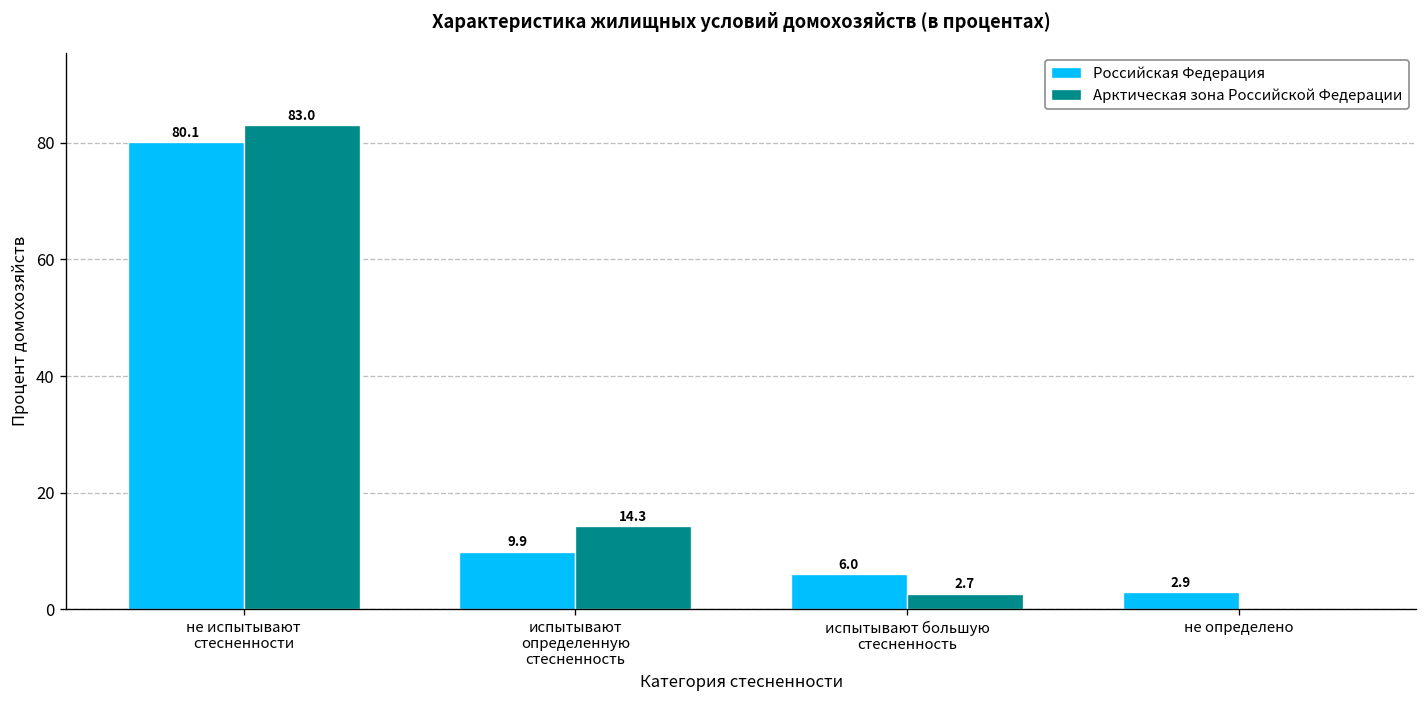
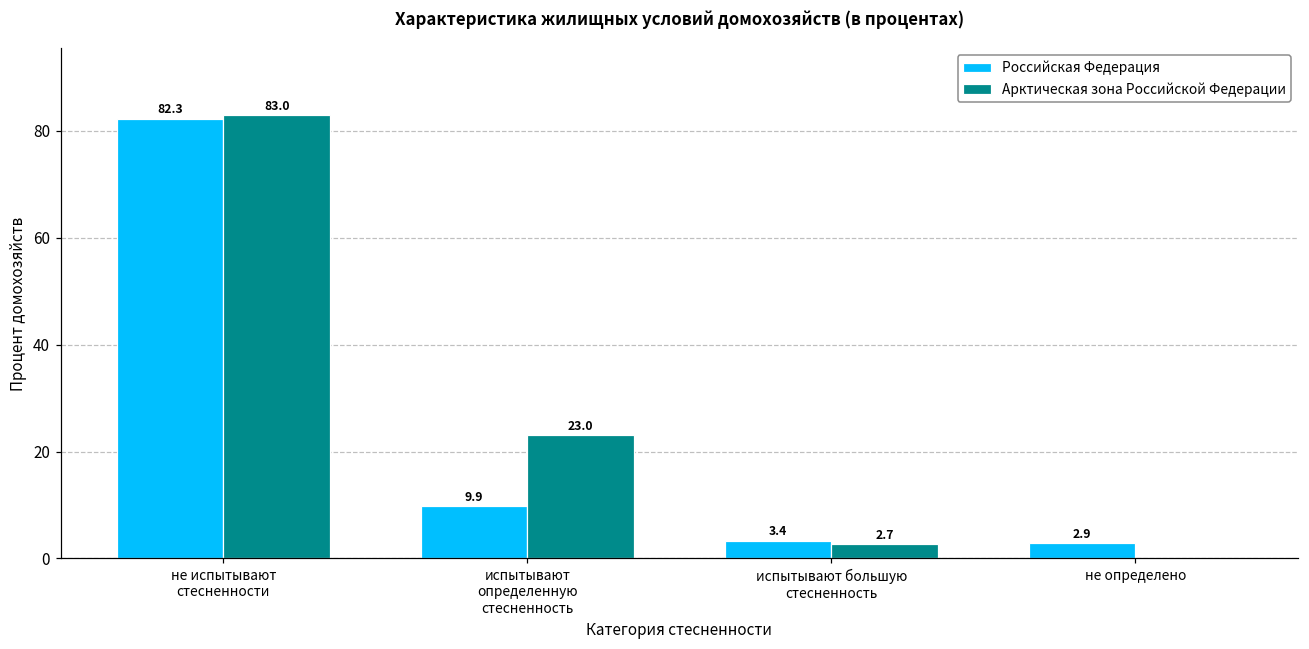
  {
    "Российская Федерация": {
-     "не испытывают стесненности": 80.1,
+     "не испытывают стесненности": 82.3,
      "испытывают определенную стесненность": 9.9,
-     "испытывают большую стесненность": 6.0,
+     "испытывают большую стесненность": 3.4,
      "не определено": 2.9
    },
    "Арктическая зона Российской Федерации": {
      "не испытывают стесненности": 83.0,
-     "испытывают определенную стесненность": 14.3,
+     "испытывают определенную стесненность": 23.0,
      "испытывают большую стесненность": 2.7
    }
  }
